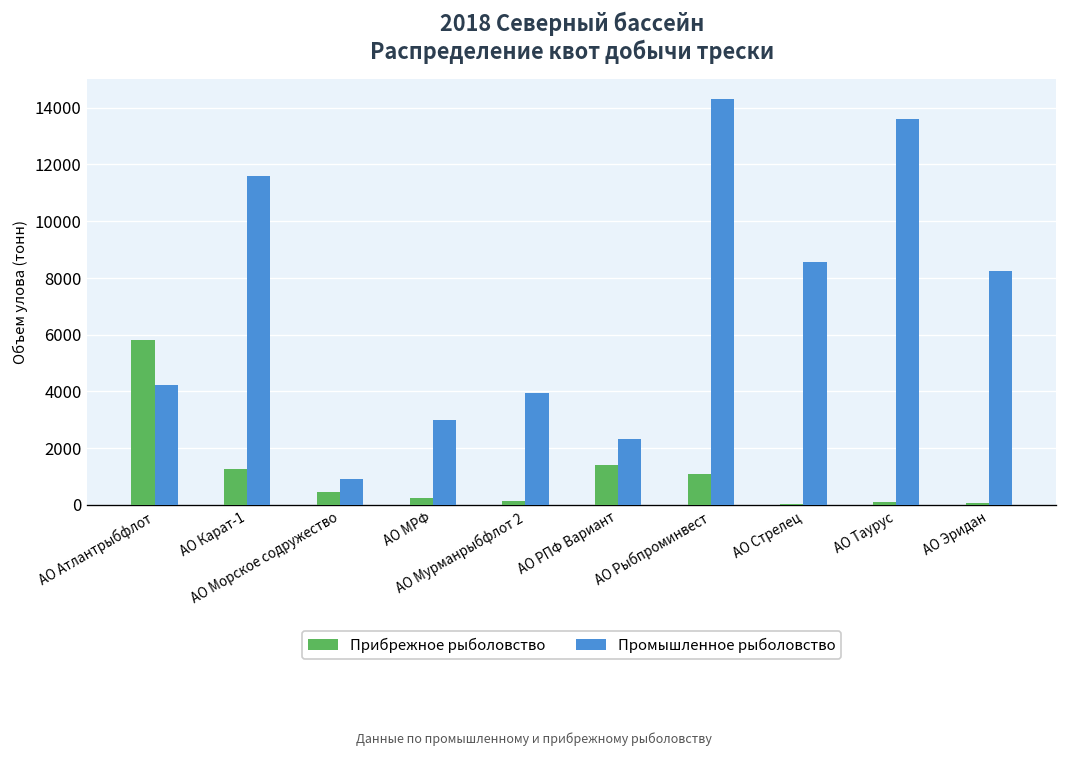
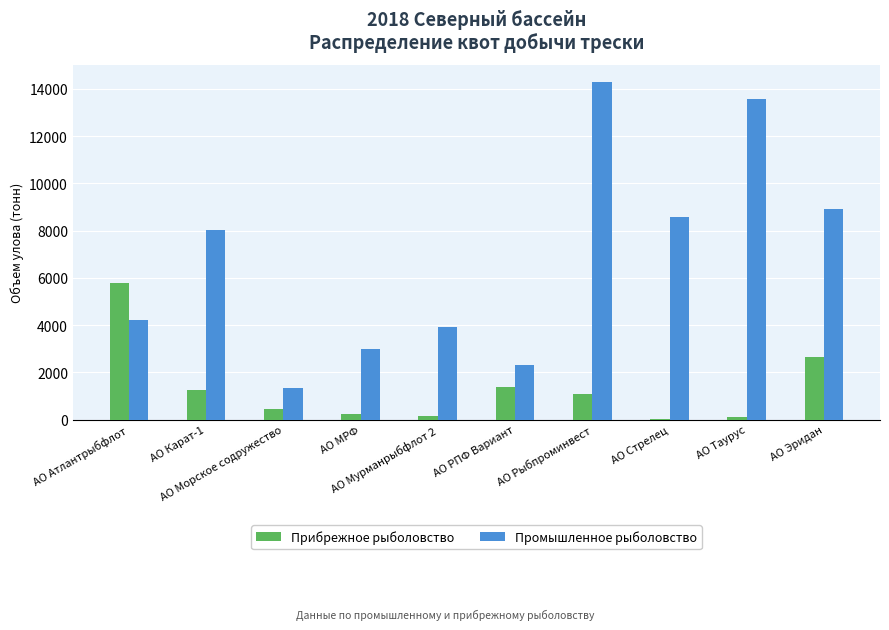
  {
    "Прибрежное рыболовство": {
      "АО Атлантрыбфлот": 5800,
      "АО Карат-1": 1300,
      "АО Морское содружество": 500,
      "АО МРФ": 200,
      "АО Мурманрыбфлот 2": 100,
      "АО РПФ Вариант": 1400,
      "АО Рыбпроминвест": 1100,
-     "АО Эридан": 0
+     "АО Эридан": 2700
    },
    "Промышленное рыболовство": {
      "АО Атлантрыбфлот": 4200,
-     "АО Карат-1": 11600,
-     "АО Морское содружество": 900,
+     "АО Карат-1": 8000,
+     "АО Морское содружество": 1300,
      "АО МРФ": 3000,
      "АО Мурманрыбфлот 2": 3900,
      "АО РПФ Вариант": 2300,
      "АО Рыбпроминвест": 14300,
      "АО Стрелец": 8600,
      "АО Таурус": 13600,
-     "АО Эридан": 8200
+     "АО Эридан": 8900
    }
  }
